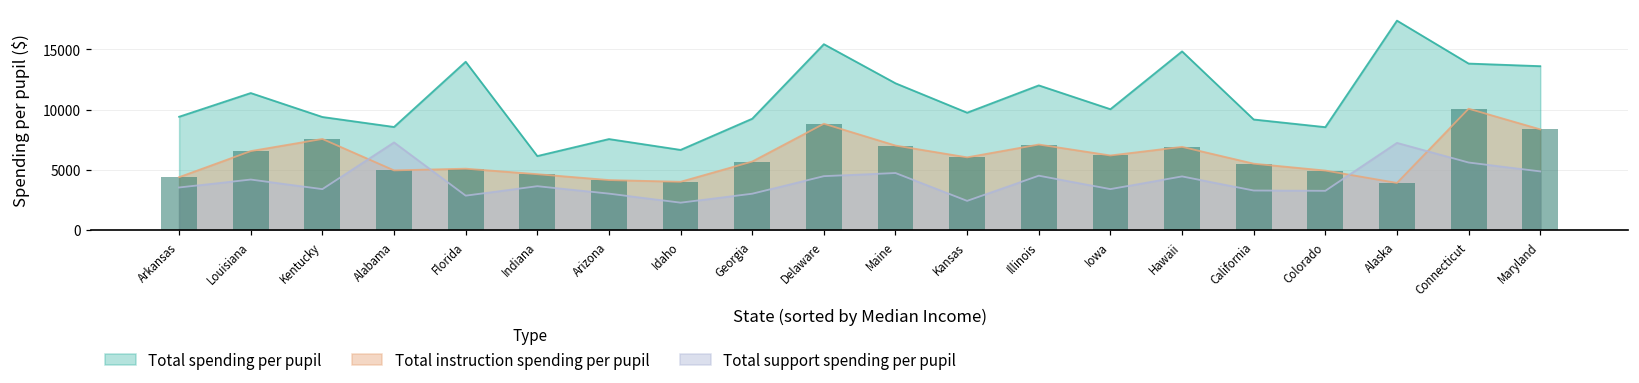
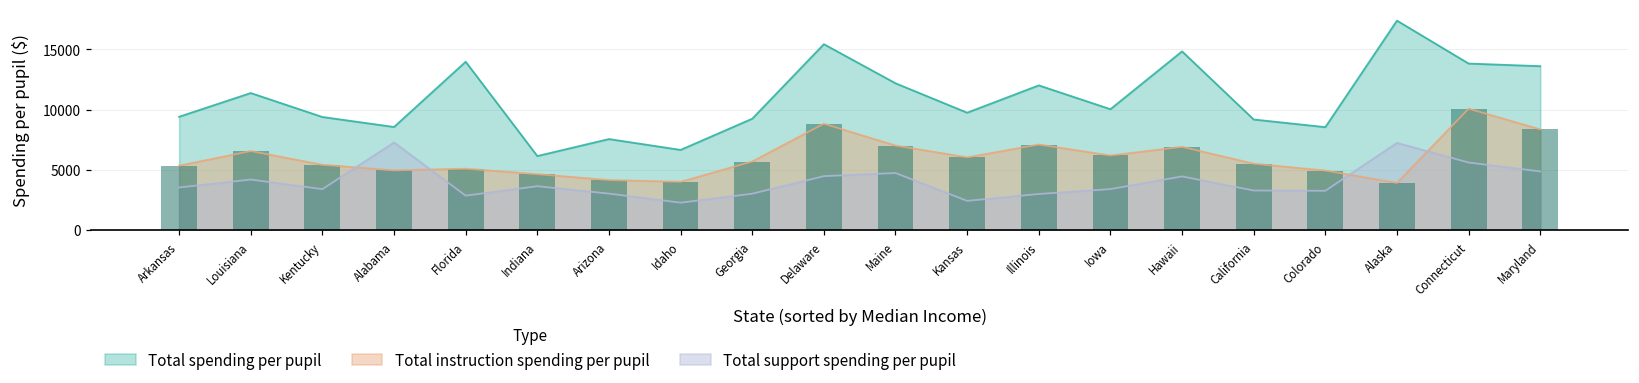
  {
    "Total spending per pupil": {
      "Arkansas": 9400,
      "Louisiana": 11400,
      "Kentucky": 9400,
      "Alabama": 8600,
      "Florida": 14000,
      "Indiana": 6100,
      "Arizona": 7600,
      "Idaho": 6700,
      "Georgia": 9200,
      "Delaware": 15400,
      "Maine": 12200,
      "Kansas": 9700,
      "Illinois": 12000,
      "Iowa": 10000,
      "Hawaii": 14800,
      "California": 9200,
      "Colorado": 8500,
      "Alaska": 17400,
      "Connecticut": 13800,
      "Maryland": 13600
    },
    "Total instruction spending per pupil": {
-     "Arkansas": 4400,
+     "Arkansas": 5400,
      "Louisiana": 6600,
-     "Kentucky": 7600,
+     "Kentucky": 5400,
      "Alabama": 5000,
      "Florida": 5100,
      "Indiana": 4600,
      "Arizona": 4200,
      "Idaho": 4000,
      "Georgia": 5700,
      "Delaware": 8800,
      "Maine": 7000,
      "Kansas": 6000,
      "Illinois": 7100,
      "Iowa": 6200,
      "Hawaii": 6900,
      "California": 5500,
      "Colorado": 4900,
      "Alaska": 3900,
      "Connecticut": 10100,
      "Maryland": 8400
    },
    "Total support spending per pupil": {
      "Arkansas": 3500,
      "Louisiana": 4200,
      "Kentucky": 3400,
      "Alabama": 7300,
      "Florida": 2900,
      "Indiana": 3600,
      "Arizona": 3000,
      "Idaho": 2300,
      "Georgia": 3000,
      "Delaware": 4500,
      "Maine": 4700,
      "Kansas": 2400,
-     "Illinois": 4500,
+     "Illinois": 3000,
      "Iowa": 3400,
      "Hawaii": 4500,
      "California": 3300,
      "Colorado": 3300,
      "Alaska": 7200,
      "Connecticut": 5600,
      "Maryland": 4900
    }
  }
